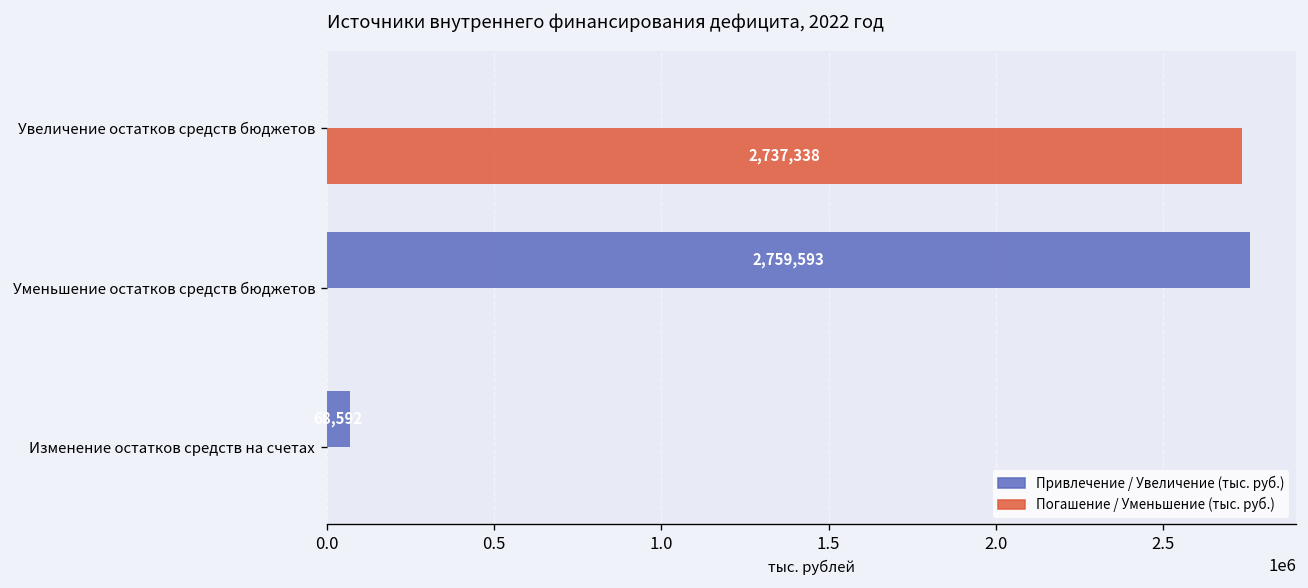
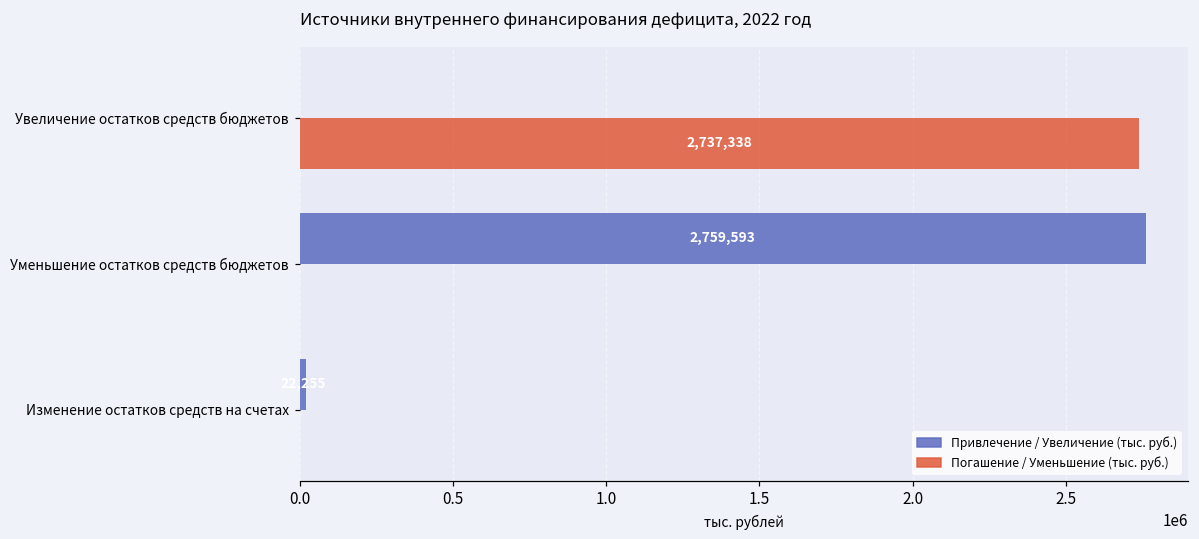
  {
    "Привлечение / Увеличение (тыс. руб.)": {
      "Увеличение остатков средств бюджетов": "0",
-     "Изменение остатков средств на счетах": "70000"
+     "Изменение остатков средств на счетах": "20000"
    },
    "Погашение / Уменьшение (тыс. руб.)": {
      "Увеличение остатков средств бюджетов": "2,737,338"
    }
  }
